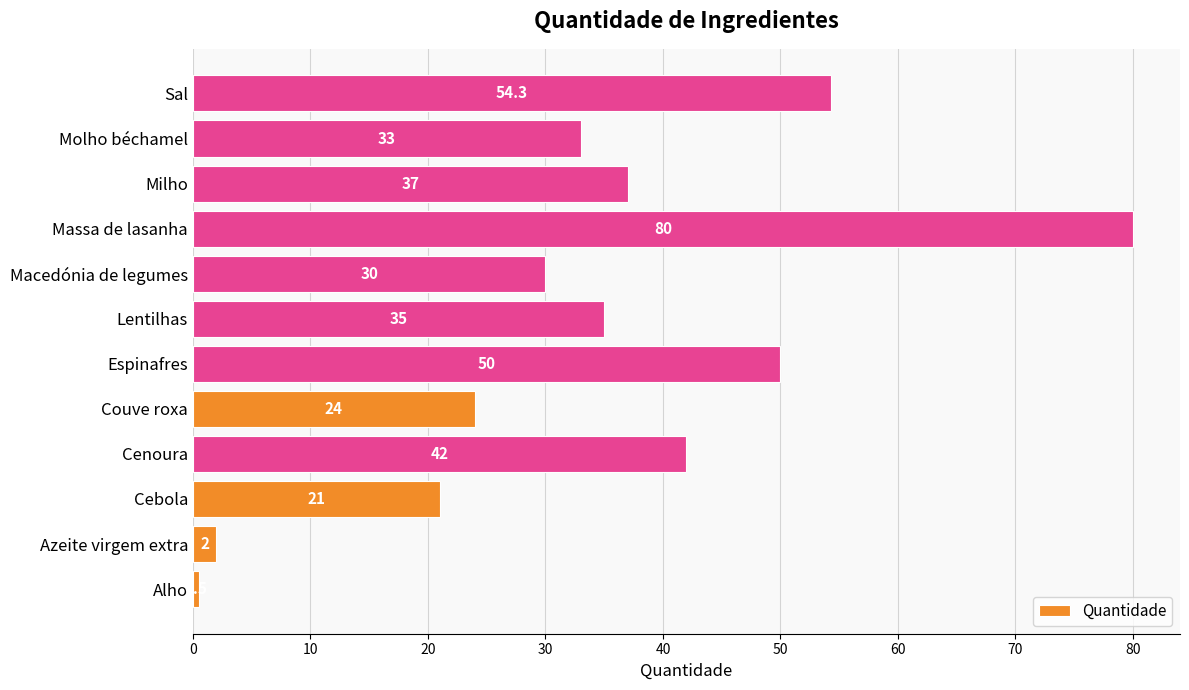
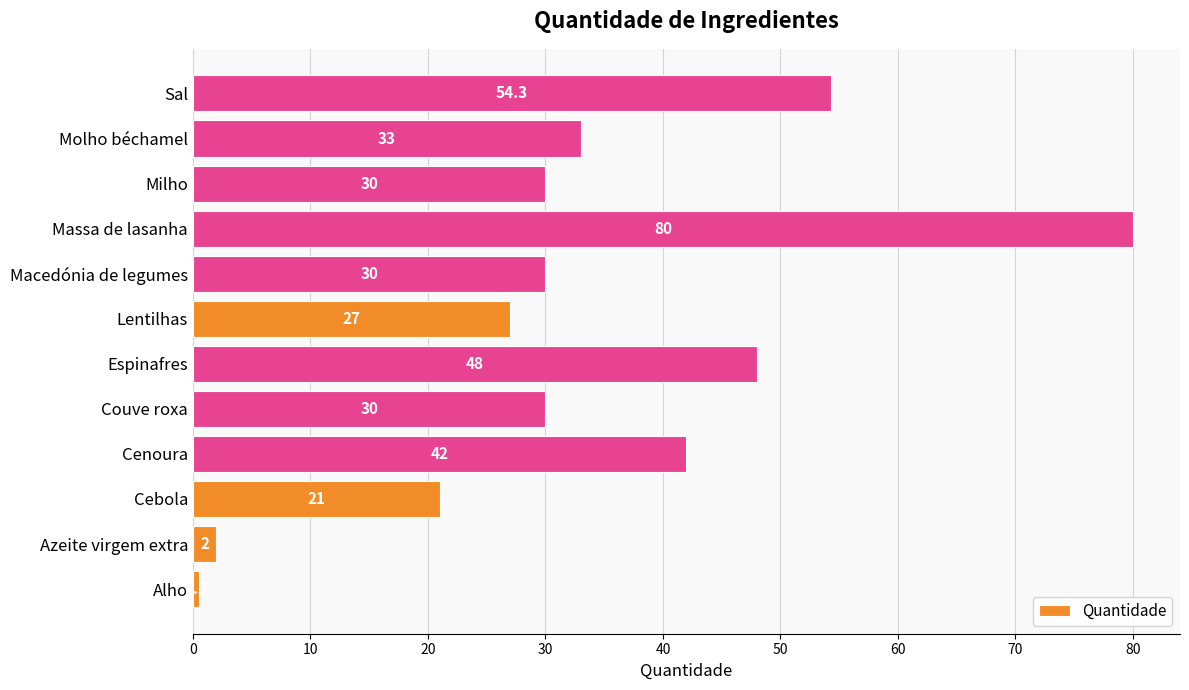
  {
    "Sal": 54.3,
    "Molho béchamel": 33,
-   "Milho": 37,
+   "Milho": 30,
    "Massa de lasanha": 80,
    "Macedónia de legumes": 30,
-   "Lentilhas": 35,
-   "Espinafres": 50,
-   "Couve roxa": 24,
+   "Lentilhas": 27,
+   "Espinafres": 48,
+   "Couve roxa": 30,
    "Cenoura": 42,
    "Cebola": 21,
    "Azeite virgem extra": 2
  }
